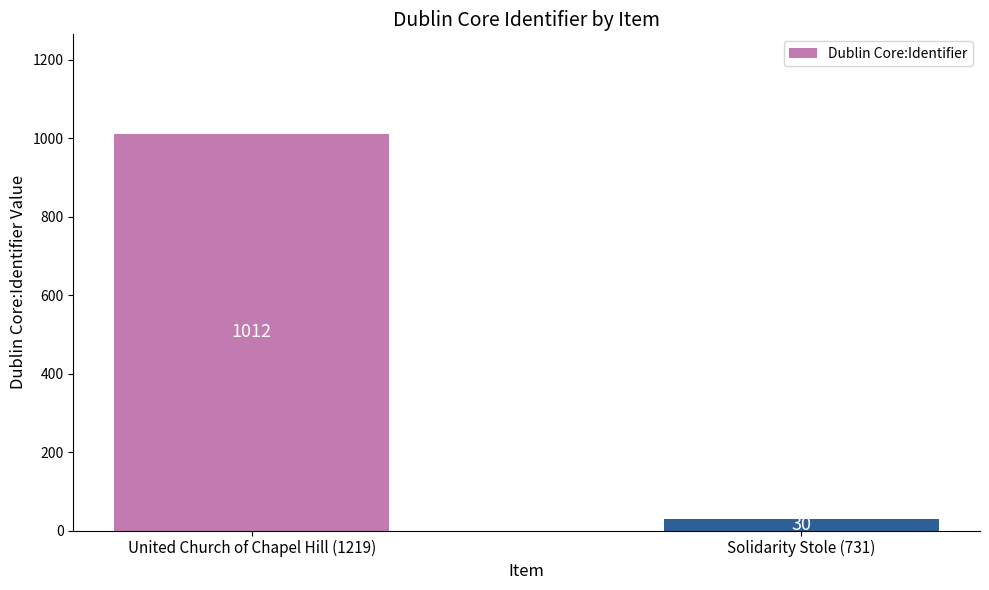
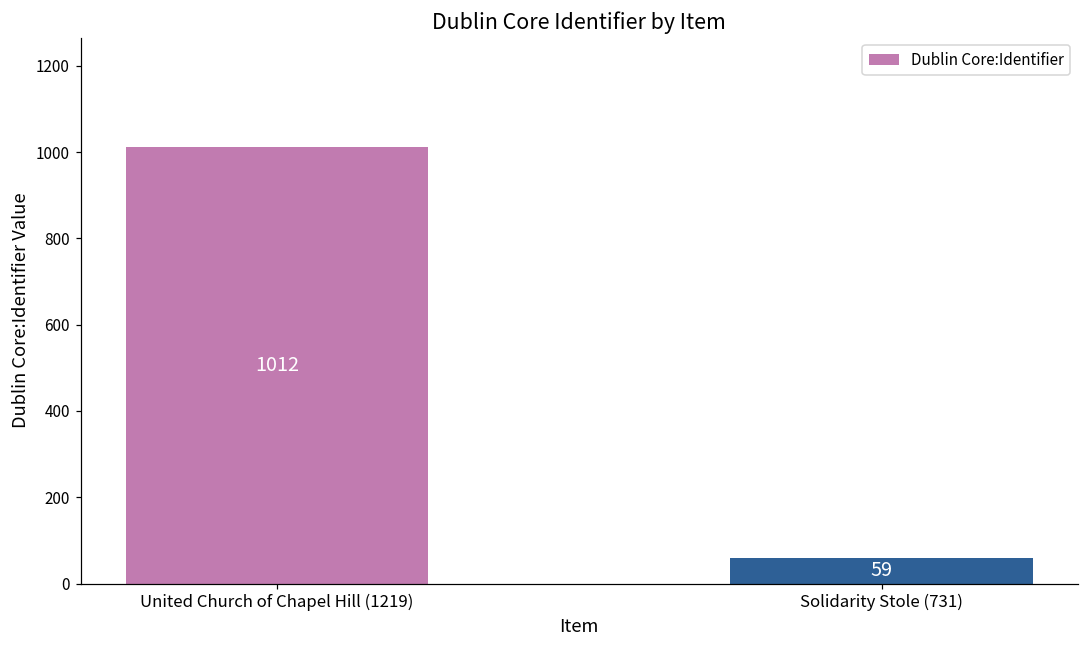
  {
    "United Church of Chapel Hill (1219)": 1012,
-   "Solidarity Stole (731)": 30
+   "Solidarity Stole (731)": 59
  }
